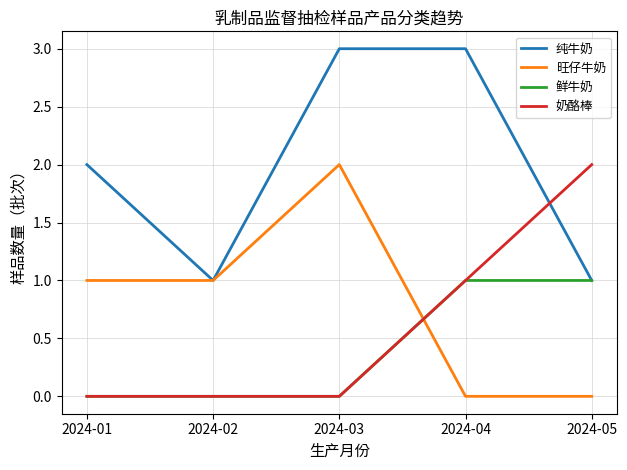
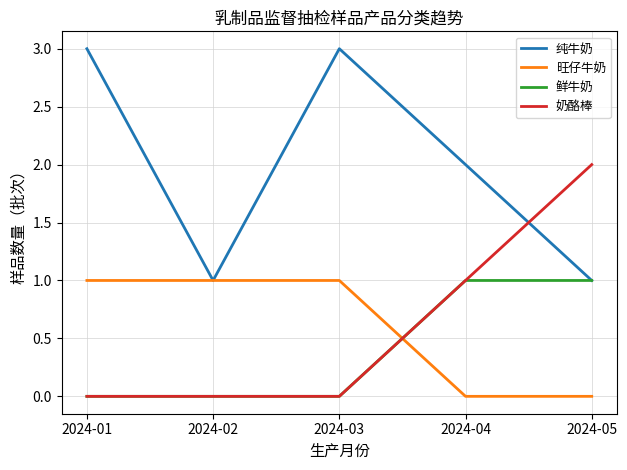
  {
    "纯牛奶": {
-     "2024-01": 2,
+     "2024-01": 3,
      "2024-03": 3,
-     "2024-04": 3
+     "2024-04": 2
    },
    "旺仔牛奶": {
      "2024-01": 1,
-     "2024-03": 2,
+     "2024-03": 1,
      "2024-04": 0,
      "2024-05": 0
    },
    "奶酪棒": {
      "2024-05": 2
    }
  }
